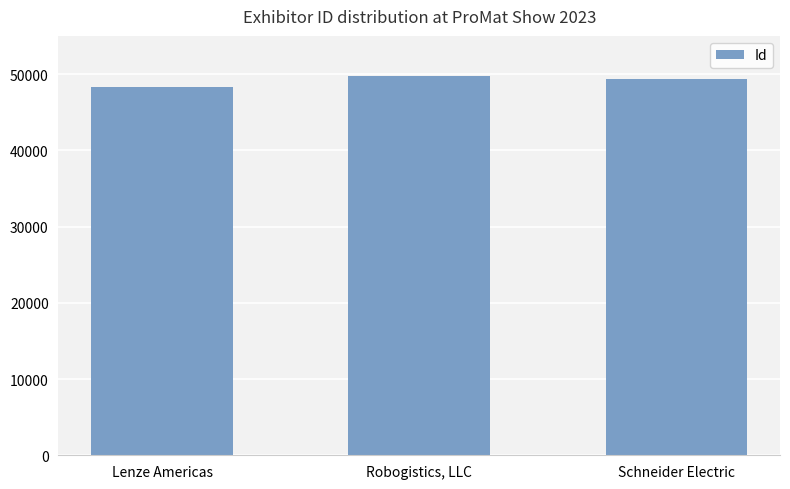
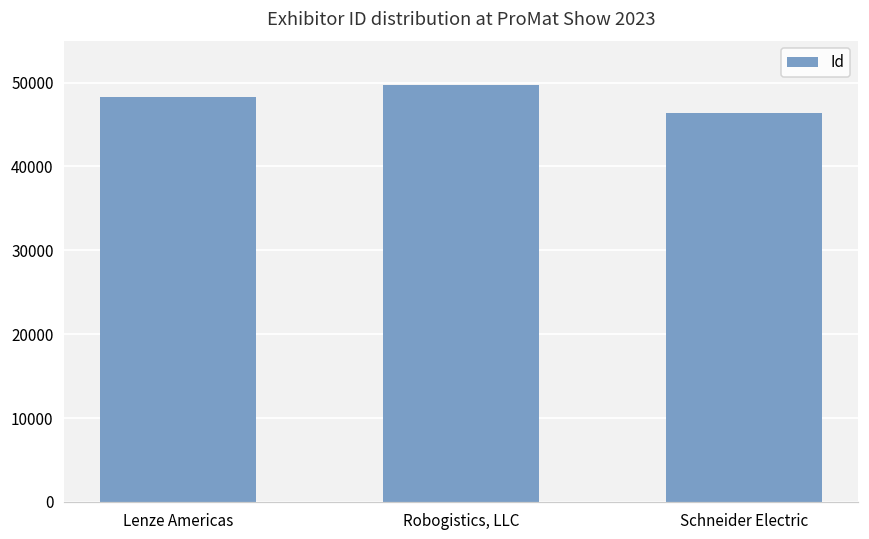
  {
    "Lenze Americas": 48000,
    "Robogistics, LLC": 50000,
-   "Schneider Electric": 49000
+   "Schneider Electric": 46000
  }
